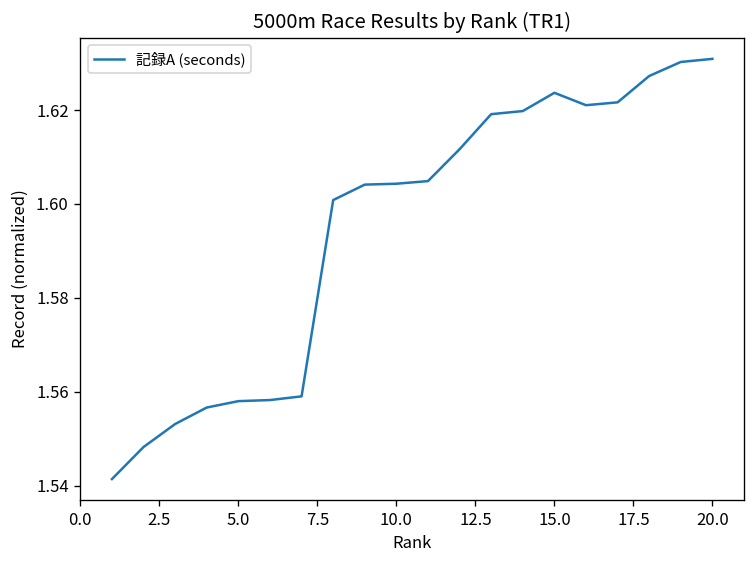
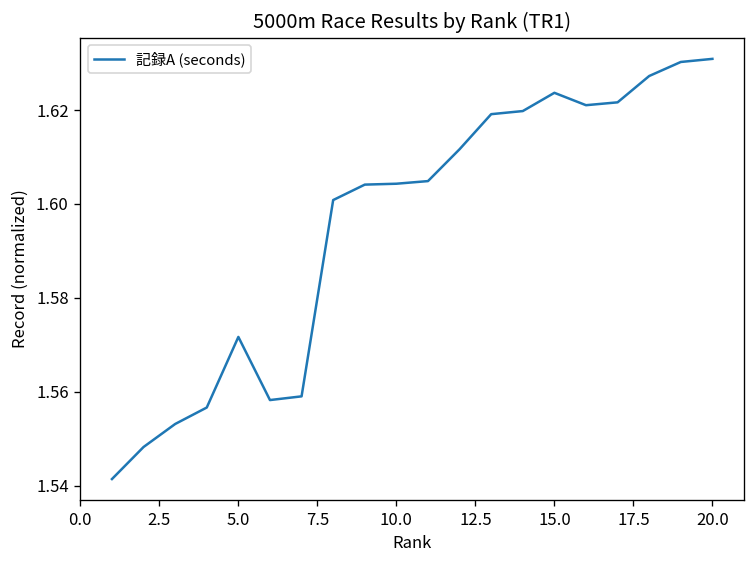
  {
-   "5.0": 1.558,
+   "5.0": 1.572,
    "10.0": 1.604,
    "15.0": 1.624,
    "20.0": 1.631
  }
